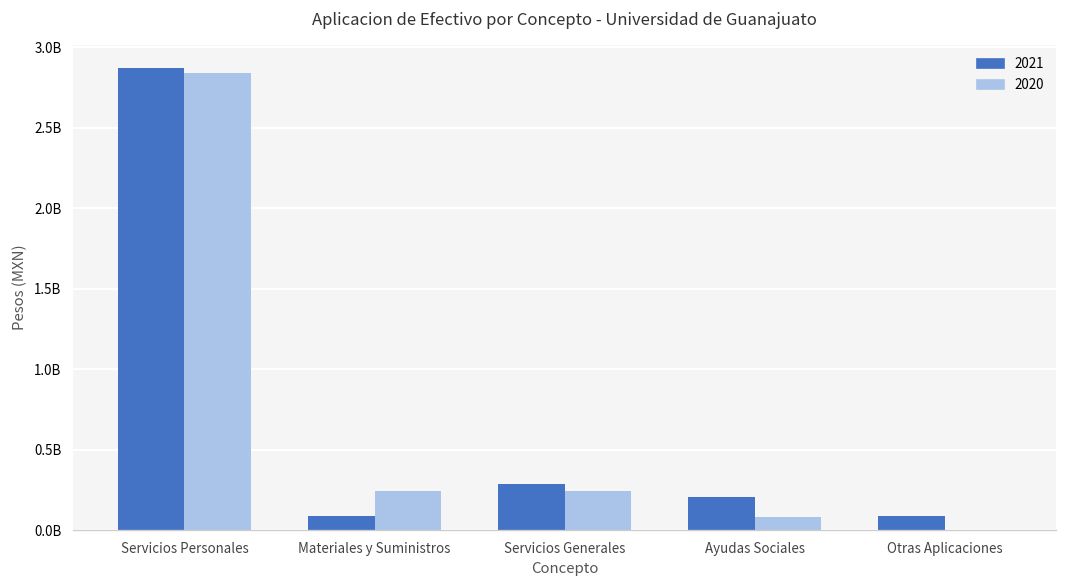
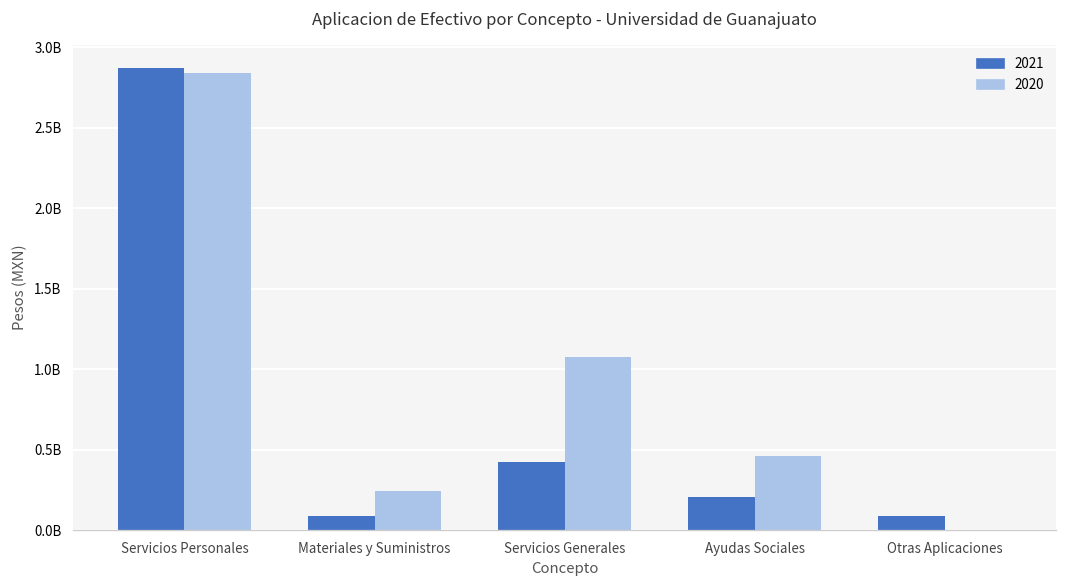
  {
    "2021": {
      "Servicios Personales": 2870000000,
      "Materiales y Suministros": 90000000,
-     "Servicios Generales": 290000000,
+     "Servicios Generales": 430000000,
      "Ayudas Sociales": 200000000,
      "Otras Aplicaciones": 90000000
    },
    "2020": {
      "Servicios Personales": 2840000000,
      "Materiales y Suministros": 250000000,
-     "Servicios Generales": 240000000,
-     "Ayudas Sociales": 80000000,
+     "Servicios Generales": 1080000000,
+     "Ayudas Sociales": 460000000,
      "Otras Aplicaciones": 0
    }
  }
